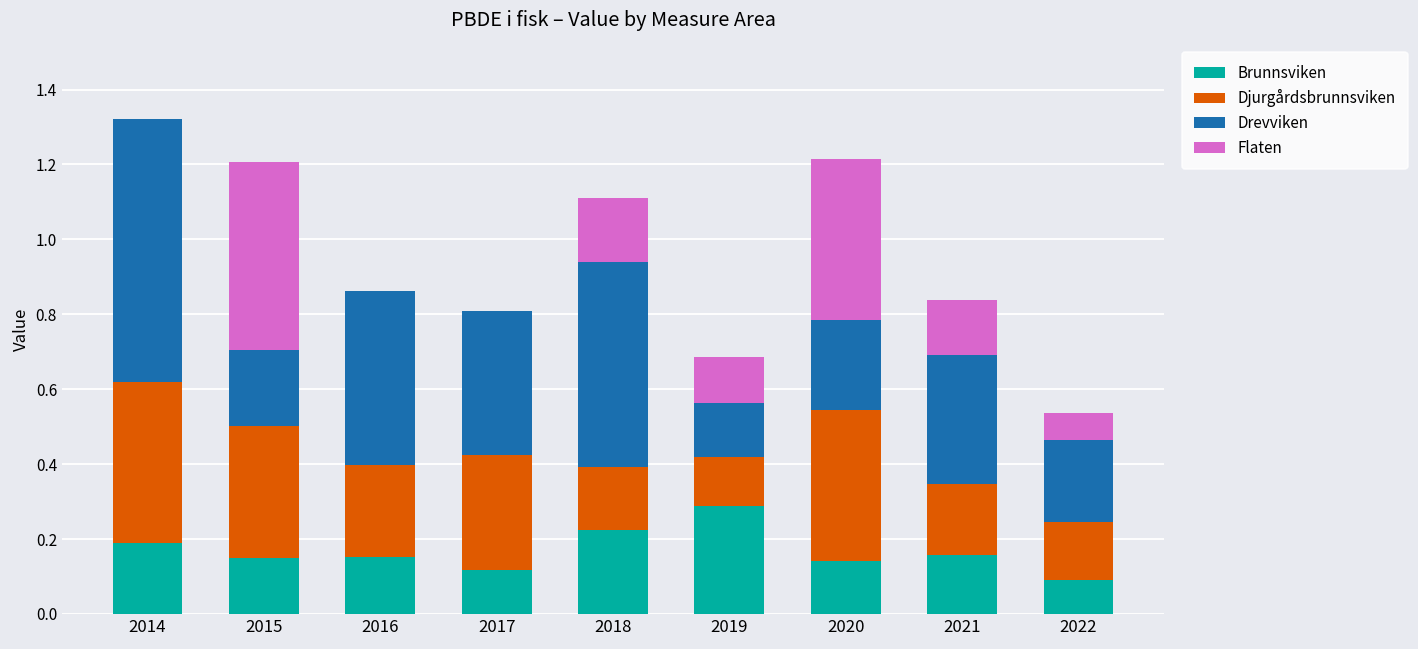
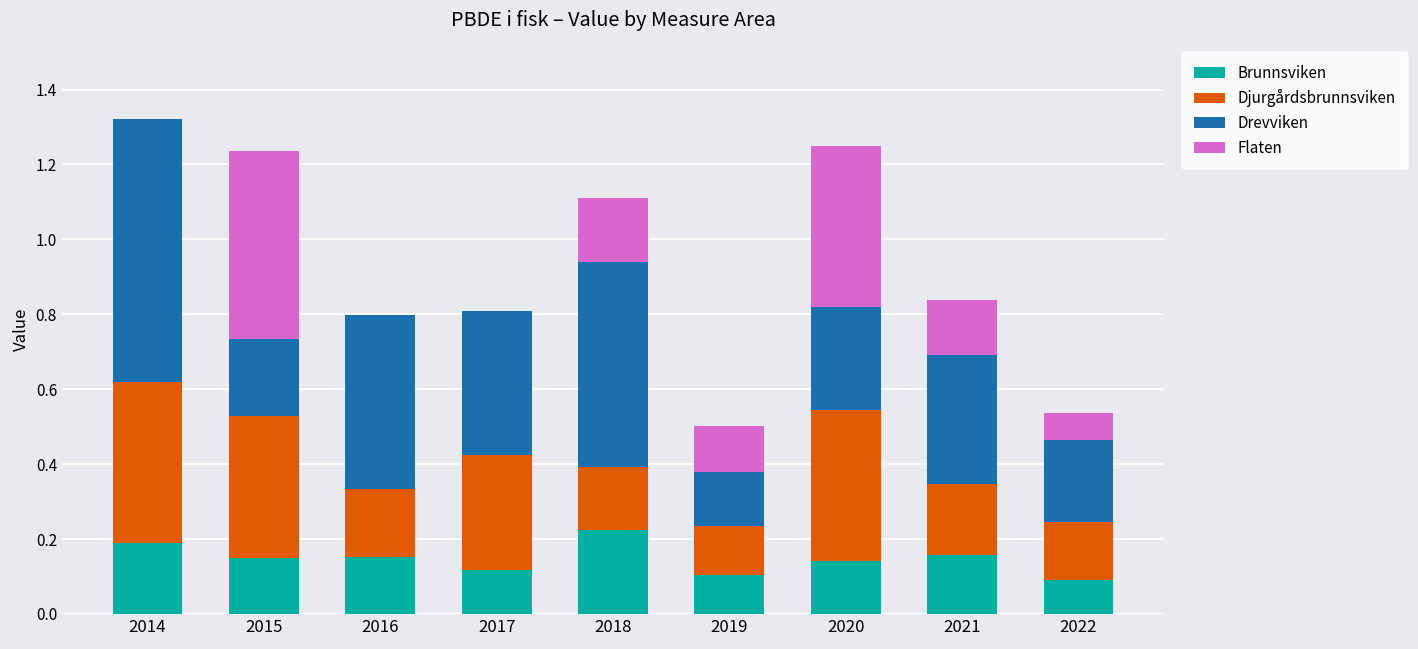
  {
    "Brunnsviken": {
      "2014": 0.19,
      "2015": 0.15,
      "2016": 0.15,
      "2017": 0.12,
      "2018": 0.22,
-     "2019": 0.29,
+     "2019": 0.10,
      "2020": 0.14,
      "2021": 0.16,
      "2022": 0.09
    },
    "Djurgårdsbrunnsviken": {
      "2014": 0.43,
-     "2015": 0.35,
-     "2016": 0.25,
+     "2015": 0.38,
+     "2016": 0.18,
      "2017": 0.31,
      "2018": 0.17,
      "2019": 0.13,
      "2020": 0.40,
      "2021": 0.19,
      "2022": 0.15
    },
    "Drevviken": {
      "2014": 0.70,
      "2015": 0.20,
      "2016": 0.46,
      "2017": 0.38,
      "2018": 0.55,
      "2019": 0.14,
-     "2020": 0.24,
+     "2020": 0.28,
      "2021": 0.35,
      "2022": 0.22
    },
    "Flaten": {
      "2014": 0.00,
      "2015": 0.50,
      "2016": 0.00,
      "2017": 0.00,
      "2018": 0.17,
      "2019": 0.12,
      "2020": 0.43,
      "2021": 0.15,
      "2022": 0.07
    }
  }
